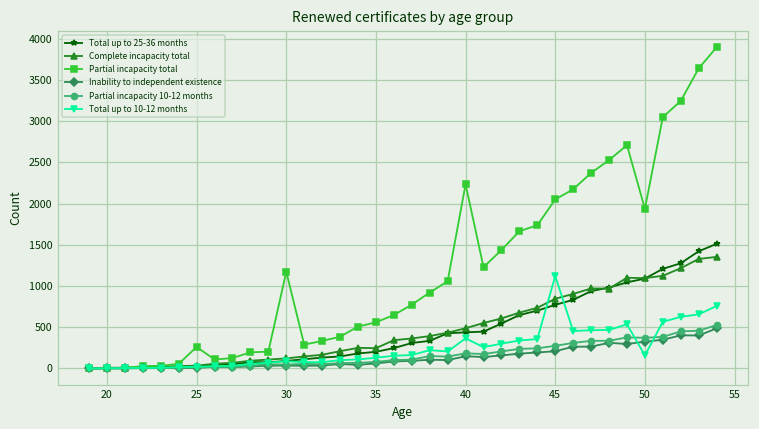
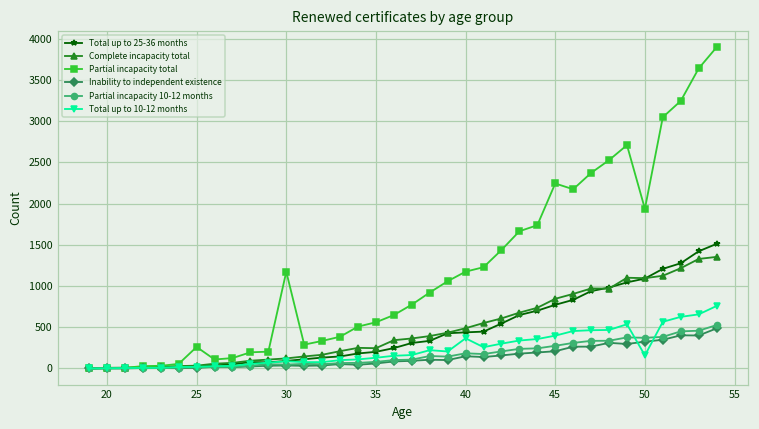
  {
    "Total up to 25-36 months": {
      "35": 200,
      "40": 400,
      "45": 800
    },
    "Partial incapacity total": {
      "25": 300,
      "30": 1200,
      "35": 600,
-     "40": 2200,
-     "45": 2000,
+     "40": 1200,
+     "45": 2200,
      "50": 1900
    },
    "Total up to 10-12 months": {
      "35": 100,
      "40": 400,
-     "45": 1100,
+     "45": 400,
      "50": 200
    }
  }
